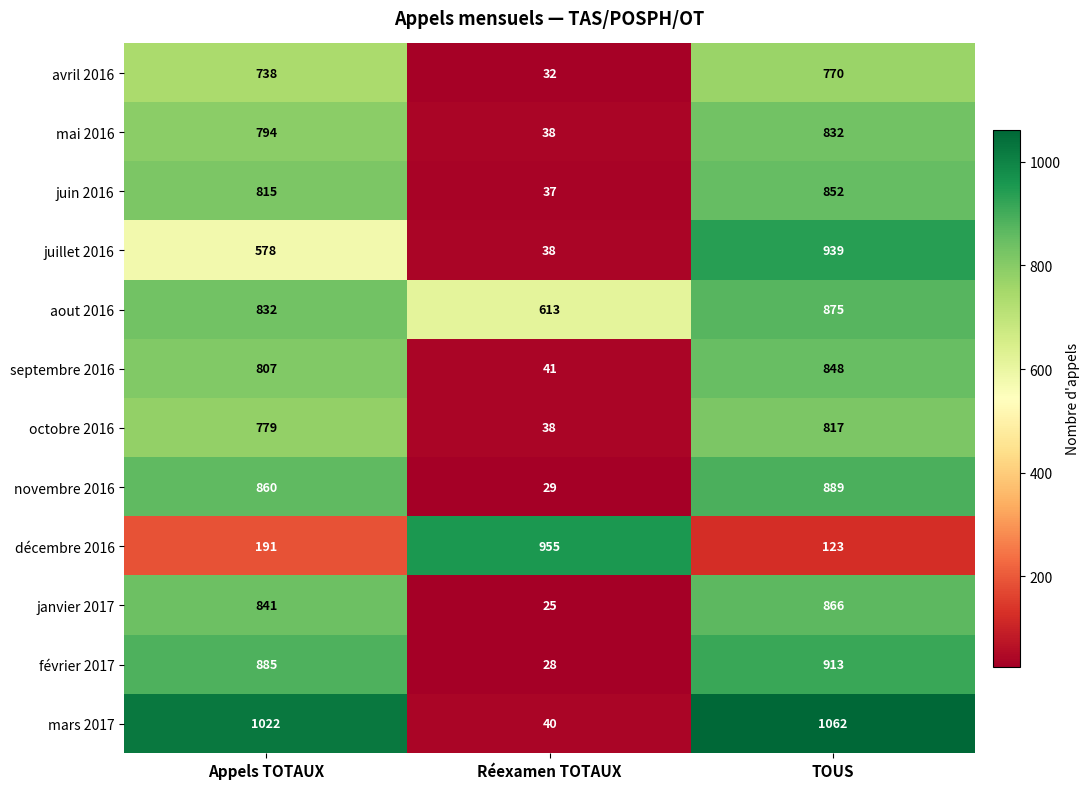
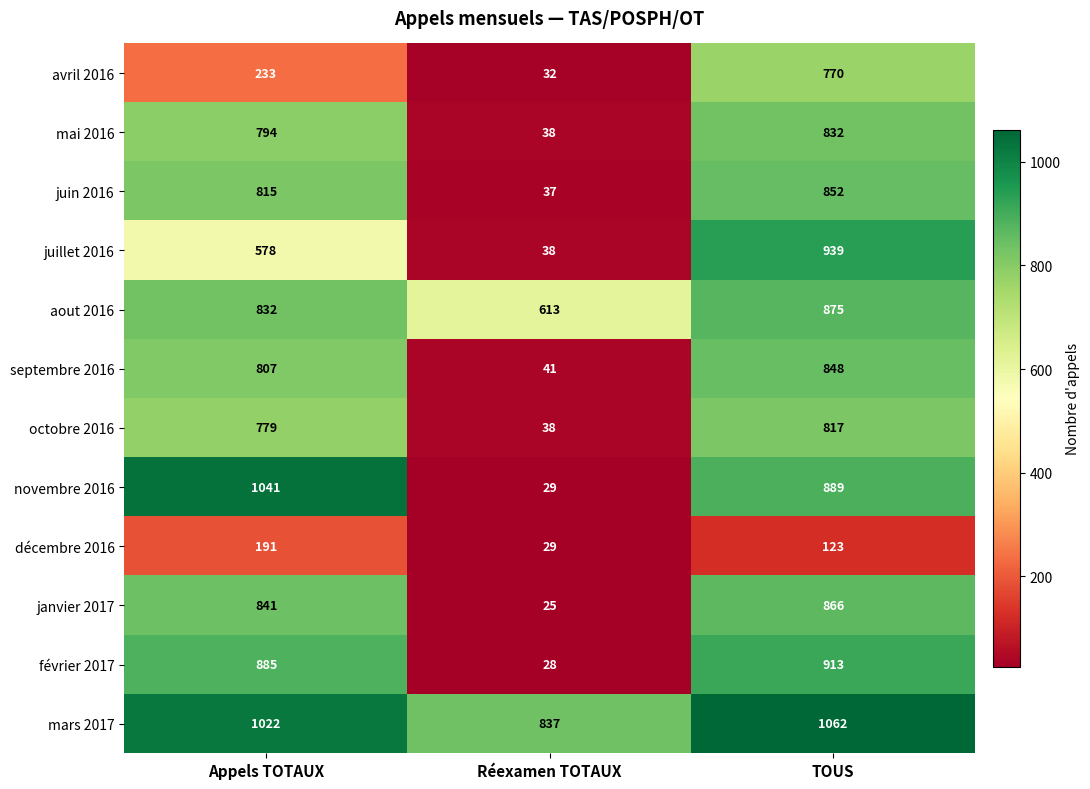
  {
    "avril 2016": {
-     "Appels TOTAUX": 738,
+     "Appels TOTAUX": 233,
      "Réexamen TOTAUX": 32,
      "TOUS": 770
    },
    "mai 2016": {
      "Appels TOTAUX": 794,
      "Réexamen TOTAUX": 38,
      "TOUS": 832
    },
    "juin 2016": {
      "Appels TOTAUX": 815,
      "Réexamen TOTAUX": 37,
      "TOUS": 852
    },
    "juillet 2016": {
      "Appels TOTAUX": 578,
      "Réexamen TOTAUX": 38,
      "TOUS": 939
    },
    "aout 2016": {
      "Appels TOTAUX": 832,
      "Réexamen TOTAUX": 613,
      "TOUS": 875
    },
    "septembre 2016": {
      "Appels TOTAUX": 807,
      "Réexamen TOTAUX": 41,
      "TOUS": 848
    },
    "octobre 2016": {
      "Appels TOTAUX": 779,
      "Réexamen TOTAUX": 38,
      "TOUS": 817
    },
    "novembre 2016": {
-     "Appels TOTAUX": 860,
+     "Appels TOTAUX": 1041,
      "Réexamen TOTAUX": 29,
      "TOUS": 889
    },
    "décembre 2016": {
      "Appels TOTAUX": 191,
-     "Réexamen TOTAUX": 955,
+     "Réexamen TOTAUX": 29,
      "TOUS": 123
    },
    "janvier 2017": {
      "Appels TOTAUX": 841,
      "Réexamen TOTAUX": 25,
      "TOUS": 866
    },
    "février 2017": {
      "Appels TOTAUX": 885,
      "Réexamen TOTAUX": 28,
      "TOUS": 913
    },
    "mars 2017": {
      "Appels TOTAUX": 1022,
-     "Réexamen TOTAUX": 40,
+     "Réexamen TOTAUX": 837,
      "TOUS": 1062
    }
  }
